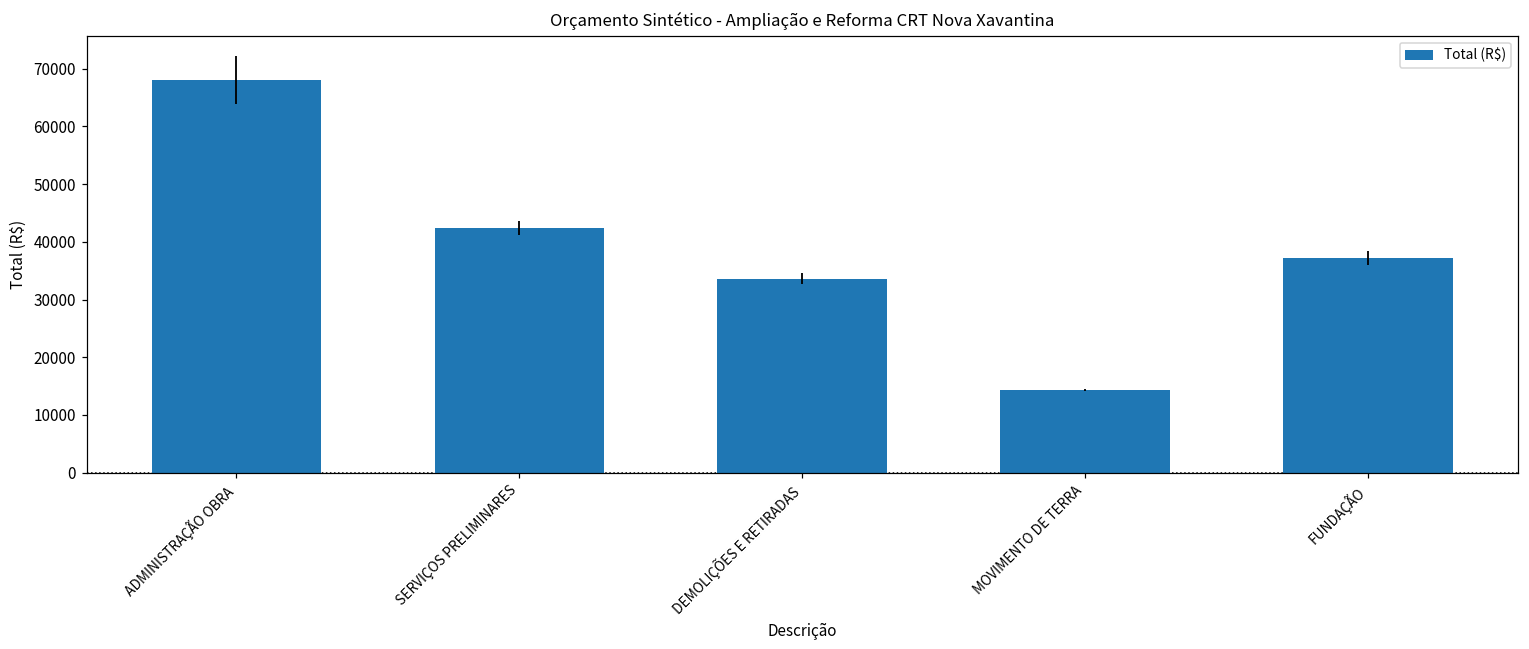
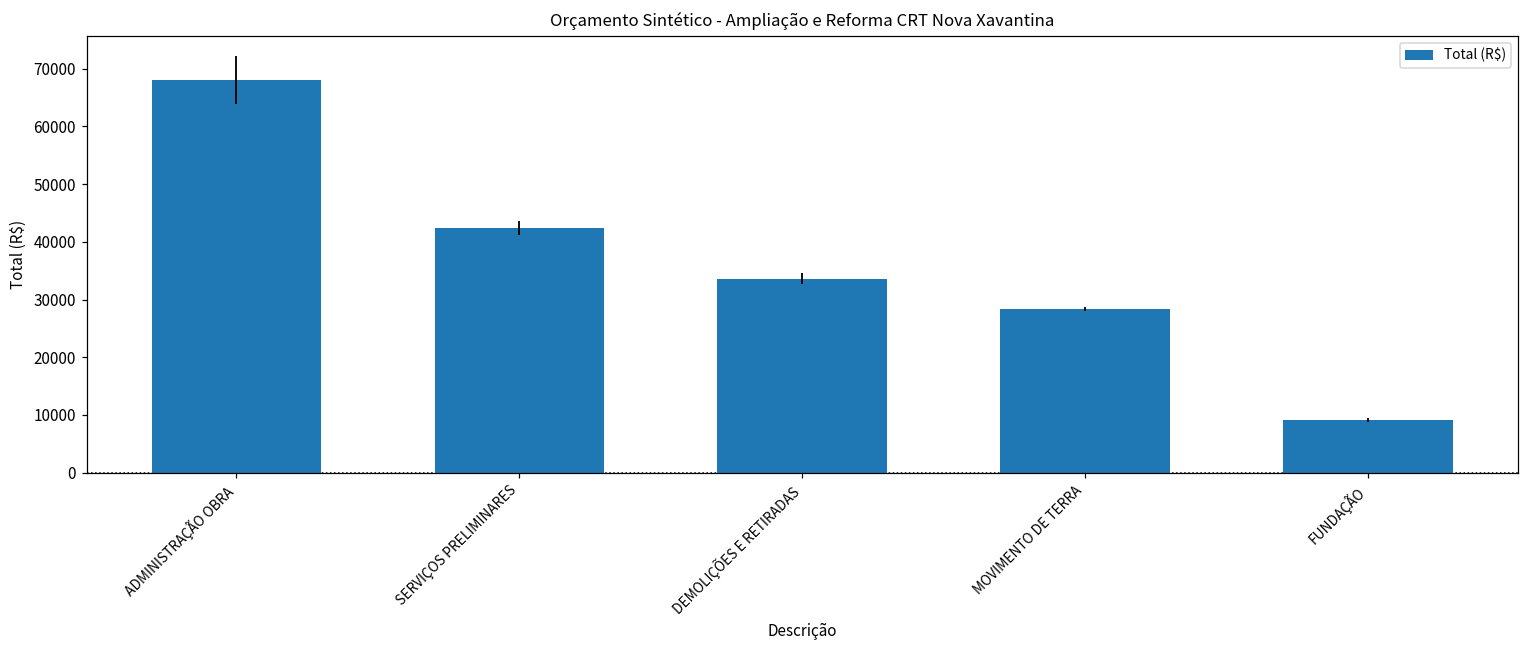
  {
    "ADMINISTRAÇÃO OBRA": 68000,
    "SERVIÇOS PRELIMINARES": 42000,
    "DEMOLIÇÕES E RETIRADAS": 34000,
-   "MOVIMENTO DE TERRA": 14000,
-   "FUNDAÇÃO": 37000
+   "MOVIMENTO DE TERRA": 28000,
+   "FUNDAÇÃO": 9000
  }
